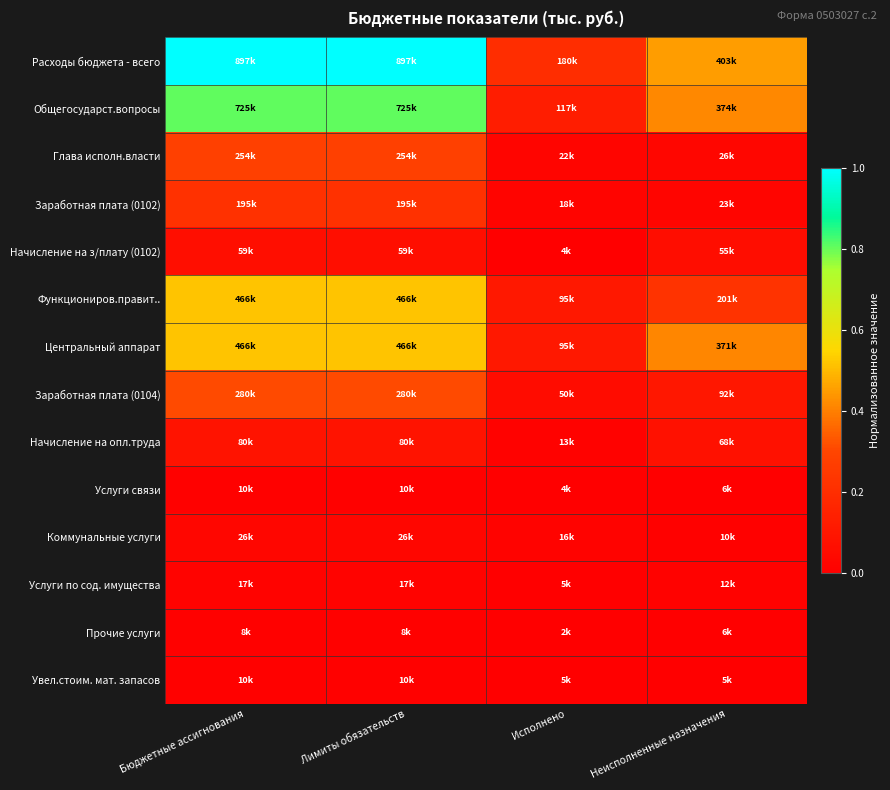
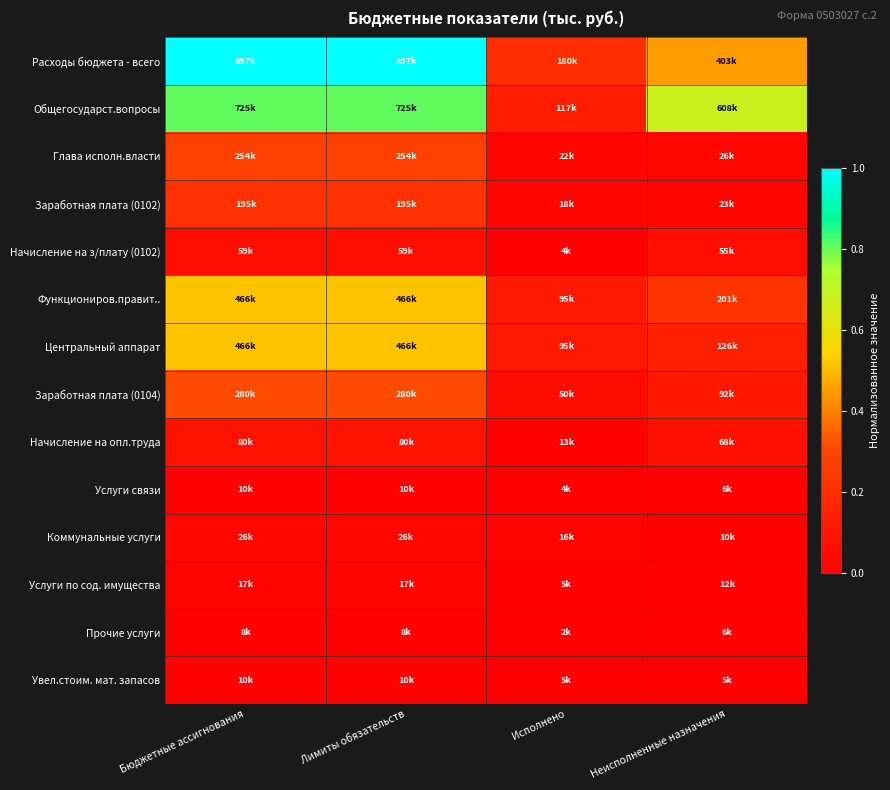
  {
    "Расходы бюджета - всего": {
      "Бюджетные ассигнования": "897k",
      "Лимиты обязательств": "897k",
      "Исполнено": "180k",
      "Неисполненные назначения": "403k"
    },
    "Общегосударст.вопросы": {
      "Бюджетные ассигнования": "725k",
      "Лимиты обязательств": "725k",
      "Исполнено": "117k",
-     "Неисполненные назначения": "374k"
+     "Неисполненные назначения": "608k"
    },
    "Глава исполн.власти": {
      "Бюджетные ассигнования": "254k",
      "Лимиты обязательств": "254k",
      "Исполнено": "22k",
      "Неисполненные назначения": "26k"
    },
    "Заработная плата (0102)": {
      "Бюджетные ассигнования": "195k",
      "Лимиты обязательств": "195k",
      "Исполнено": "18k",
      "Неисполненные назначения": "23k"
    },
    "Начисление на з/плату (0102)": {
      "Бюджетные ассигнования": "59k",
      "Лимиты обязательств": "59k",
      "Исполнено": "4k",
      "Неисполненные назначения": "55k"
    },
    "Функциониров.правит..": {
      "Бюджетные ассигнования": "466k",
      "Лимиты обязательств": "466k",
      "Исполнено": "95k",
      "Неисполненные назначения": "201k"
    },
    "Центральный аппарат": {
      "Бюджетные ассигнования": "466k",
      "Лимиты обязательств": "466k",
      "Исполнено": "95k",
-     "Неисполненные назначения": "371k"
+     "Неисполненные назначения": "126k"
    },
    "Заработная плата (0104)": {
      "Бюджетные ассигнования": "280k",
      "Лимиты обязательств": "280k",
      "Исполнено": "50k",
      "Неисполненные назначения": "92k"
    },
    "Начисление на опл.труда": {
      "Бюджетные ассигнования": "80k",
      "Лимиты обязательств": "80k",
      "Исполнено": "13k",
      "Неисполненные назначения": "68k"
    },
    "Услуги связи": {
      "Бюджетные ассигнования": "10k",
      "Лимиты обязательств": "10k",
      "Исполнено": "4k",
      "Неисполненные назначения": "6k"
    },
    "Коммунальные услуги": {
      "Бюджетные ассигнования": "26k",
      "Лимиты обязательств": "26k",
      "Исполнено": "16k",
      "Неисполненные назначения": "10k"
    },
    "Услуги по сод. имущества": {
      "Бюджетные ассигнования": "17k",
      "Лимиты обязательств": "17k",
      "Исполнено": "5k",
      "Неисполненные назначения": "12k"
    },
    "Прочие услуги": {
      "Бюджетные ассигнования": "8k",
      "Лимиты обязательств": "8k",
      "Исполнено": "2k",
      "Неисполненные назначения": "6k"
    },
    "Увел.стоим. мат. запасов": {
      "Бюджетные ассигнования": "10k",
      "Лимиты обязательств": "10k",
      "Исполнено": "5k",
      "Неисполненные назначения": "5k"
    }
  }
